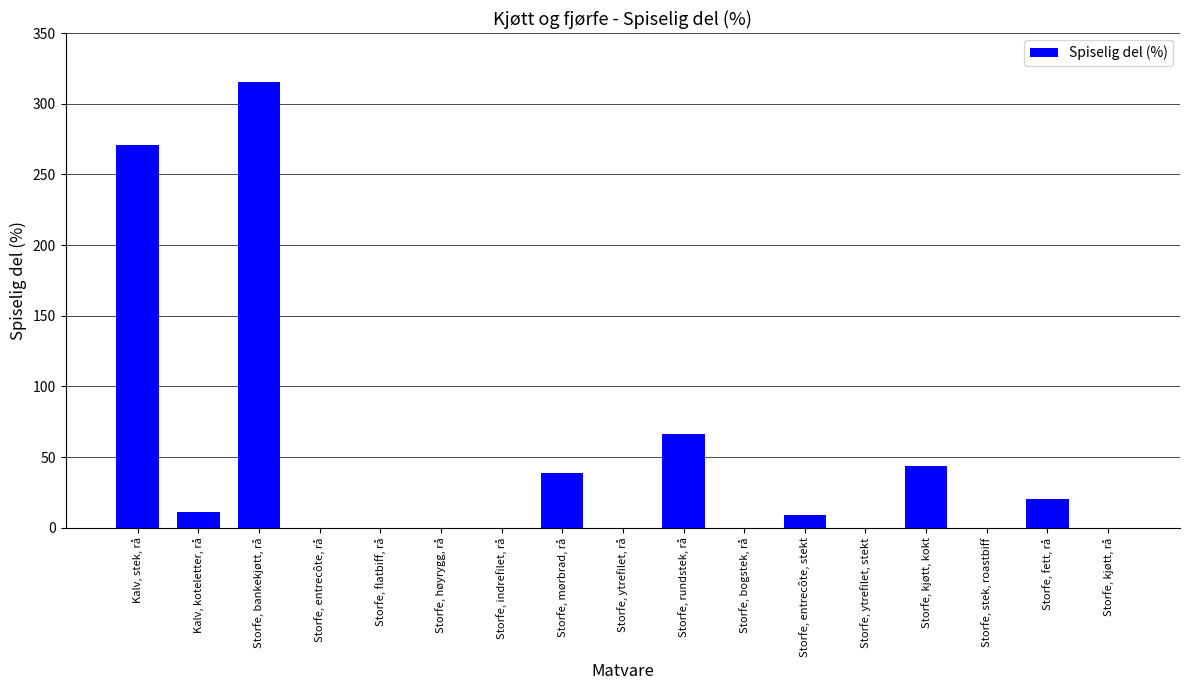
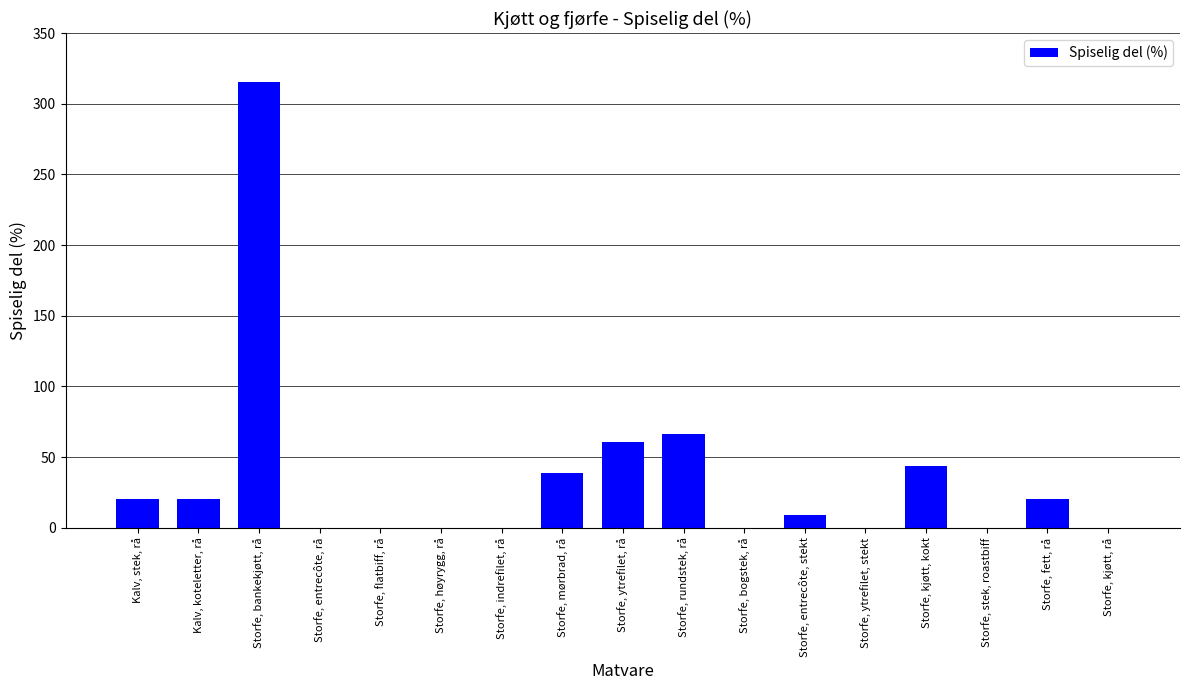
  {
-   "Kalv, stek, rå": 271,
-   "Kalv, koteletter, rå": 11,
+   "Kalv, stek, rå": 20,
+   "Kalv, koteletter, rå": 20,
    "Storfe, bankekjøtt, rå": 315,
    "Storfe, entrecôte, rå": 0,
    "Storfe, flatbiff, rå": 0,
    "Storfe, høyrygg, rå": 0,
    "Storfe, indrefilet, rå": 0,
    "Storfe, mørbrad, rå": 39,
-   "Storfe, ytrefilet, rå": 0,
+   "Storfe, ytrefilet, rå": 61,
    "Storfe, rundstek, rå": 66,
    "Storfe, bogstek, rå": 0,
    "Storfe, entrecôte, stekt": 9,
    "Storfe, ytrefilet, stekt": 0,
    "Storfe, kjøtt, kokt": 44,
    "Storfe, stek, roastbiff": 0,
    "Storfe, fett, rå": 20,
    "Storfe, kjøtt, rå": 0
  }
